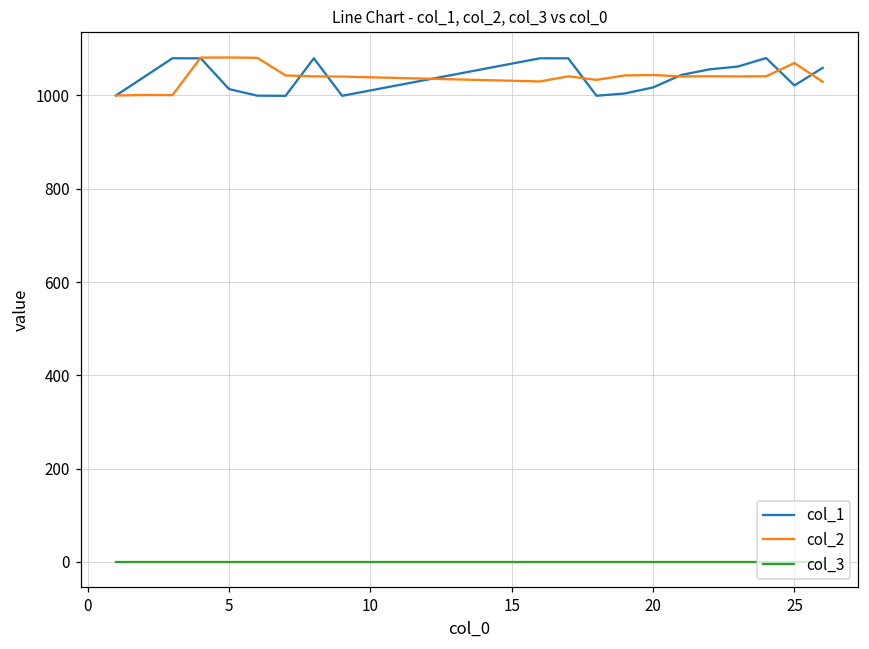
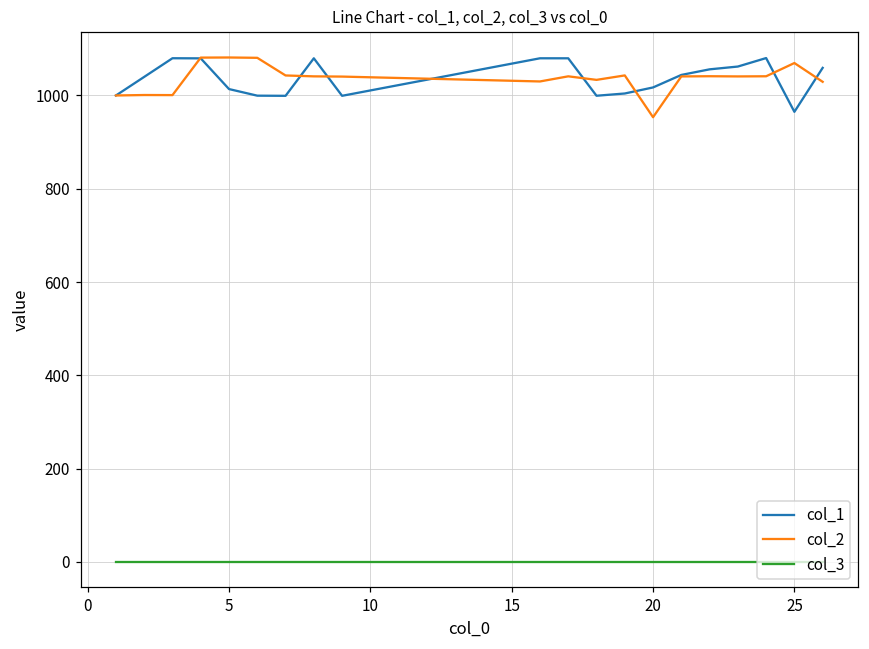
  {
    "col_1": {
      "5": 1010,
      "20": 1020,
-     "25": 1020
+     "25": 960
    },
    "col_2": {
      "5": 1080,
-     "20": 1040,
+     "20": 950,
      "25": 1070
    },
    "col_3": {
      "5": 0,
      "20": 0
    }
  }
